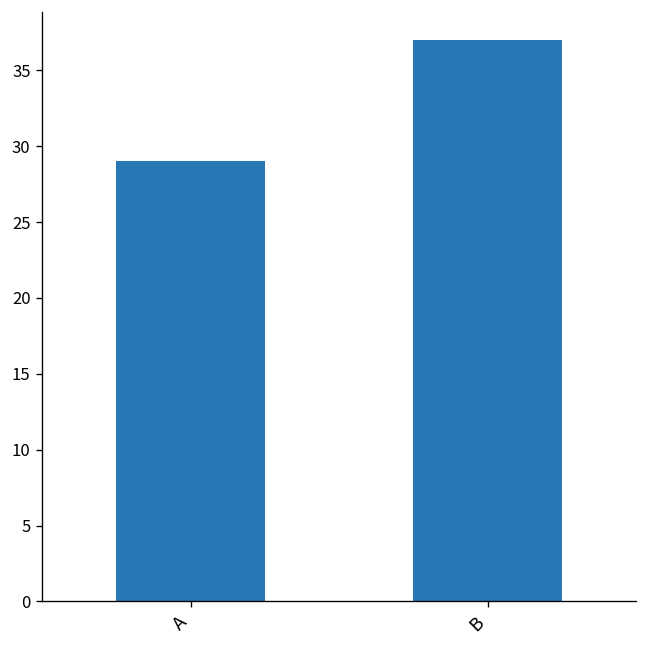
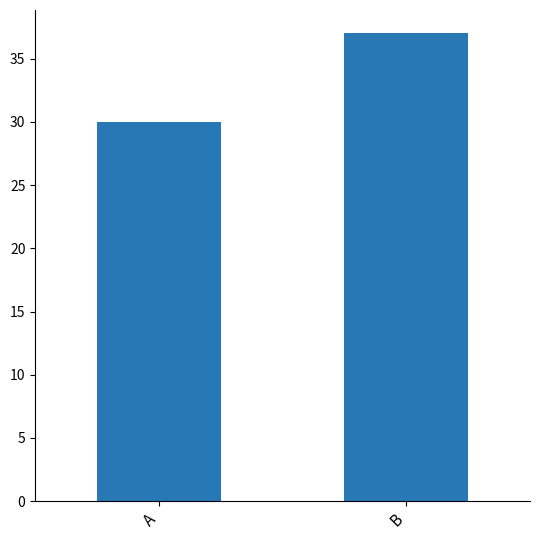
  {
-   "A": 29,
+   "A": 30,
    "B": 37
  }
